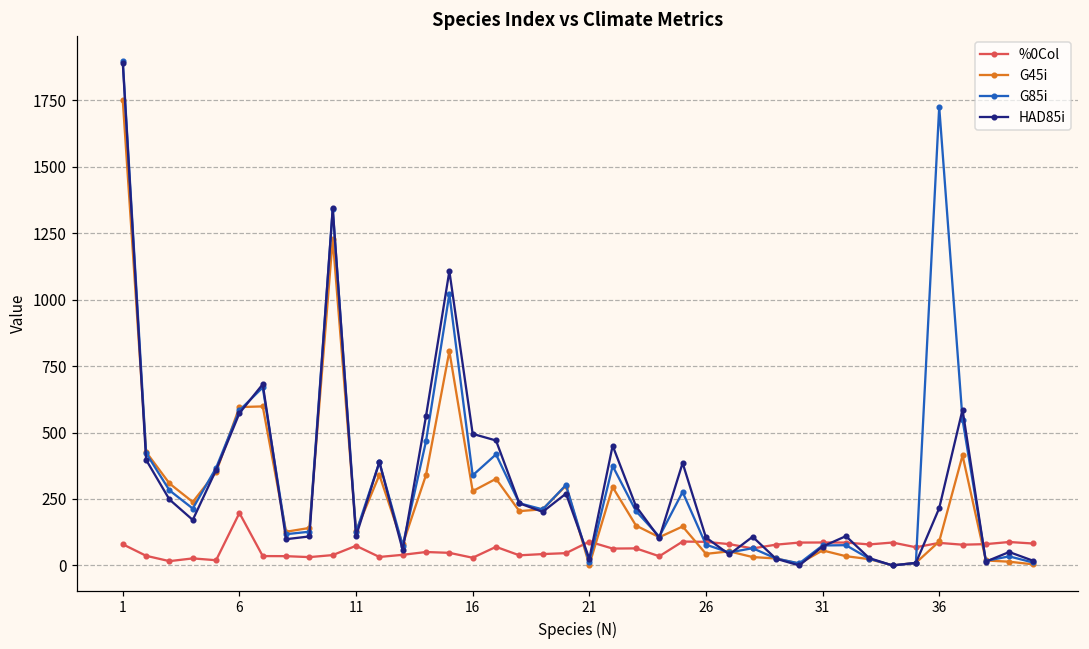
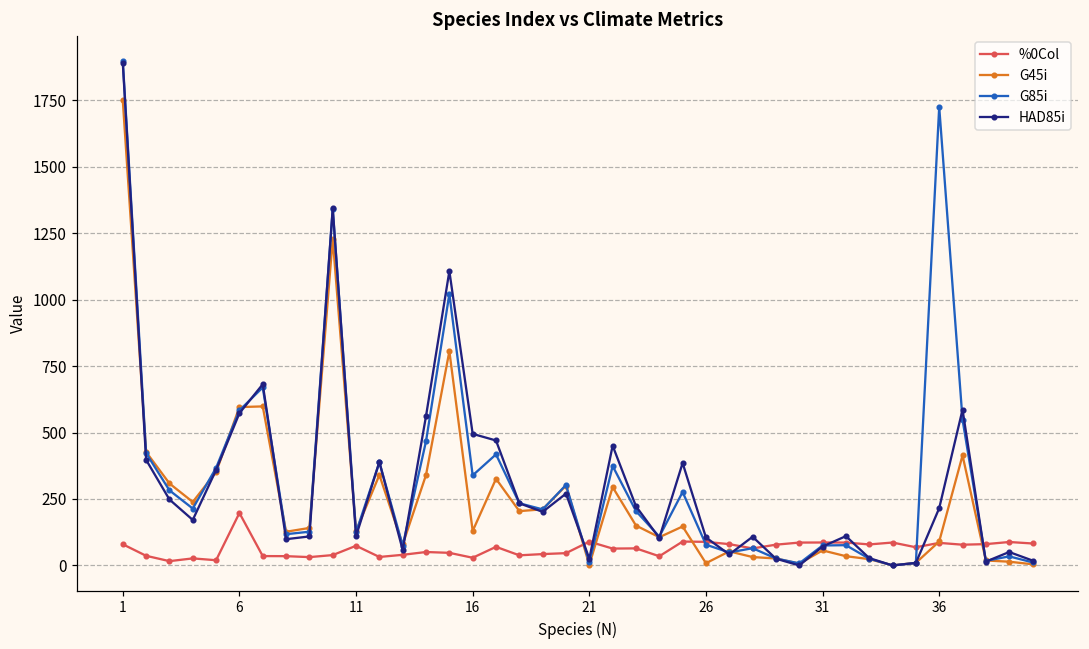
  {
    "%0Col": {
      "1": 80,
      "6": 200,
      "11": 70,
      "16": 30,
      "21": 90,
      "26": 90,
      "31": 90
    },
    "G45i": {
      "1": 1750,
      "6": 600,
-     "16": 280,
-     "26": 40,
+     "16": 130,
+     "26": 10,
      "31": 60
    },
    "G85i": {
      "16": 340,
      "26": 80,
      "36": 1720
    },
    "HAD85i": {
      "11": 110,
      "16": 490,
      "21": 30,
      "26": 110,
      "36": 220
    }
  }
